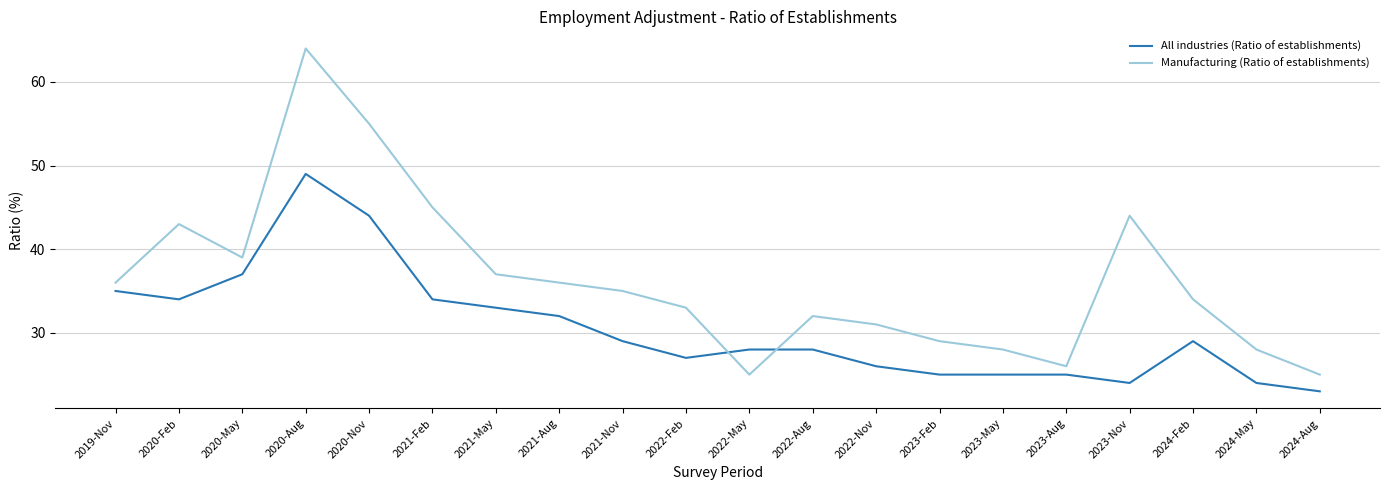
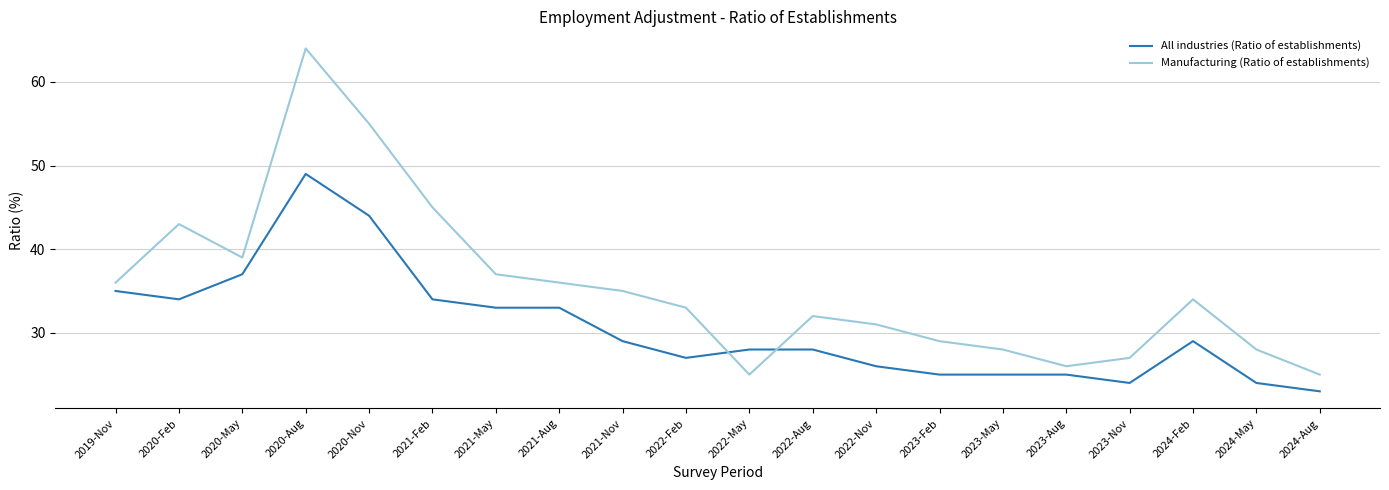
  {
    "All industries (Ratio of establishments)": {
      "2019-Nov": 35,
      "2020-Feb": 34,
      "2020-May": 37,
      "2020-Aug": 49,
      "2020-Nov": 44,
      "2021-Feb": 34,
      "2021-May": 33,
-     "2021-Aug": 32,
+     "2021-Aug": 33,
      "2021-Nov": 29,
      "2022-Feb": 27,
      "2022-May": 28,
      "2022-Aug": 28,
      "2022-Nov": 26,
      "2023-Feb": 25,
      "2023-May": 25,
      "2023-Aug": 25,
      "2023-Nov": 24,
      "2024-Feb": 29,
      "2024-May": 24,
      "2024-Aug": 23
    },
    "Manufacturing (Ratio of establishments)": {
      "2019-Nov": 36,
      "2020-Feb": 43,
      "2020-May": 39,
      "2020-Aug": 64,
      "2020-Nov": 55,
      "2021-Feb": 45,
      "2021-May": 37,
      "2021-Aug": 36,
      "2021-Nov": 35,
      "2022-Feb": 33,
      "2022-May": 25,
      "2022-Aug": 32,
      "2022-Nov": 31,
      "2023-Feb": 29,
      "2023-May": 28,
      "2023-Aug": 26,
-     "2023-Nov": 44,
+     "2023-Nov": 27,
      "2024-Feb": 34,
      "2024-May": 28,
      "2024-Aug": 25
    }
  }
